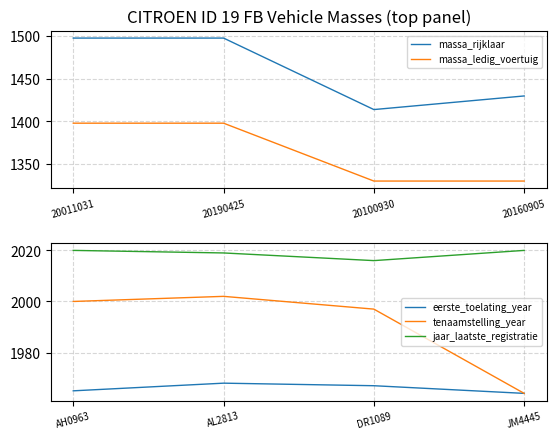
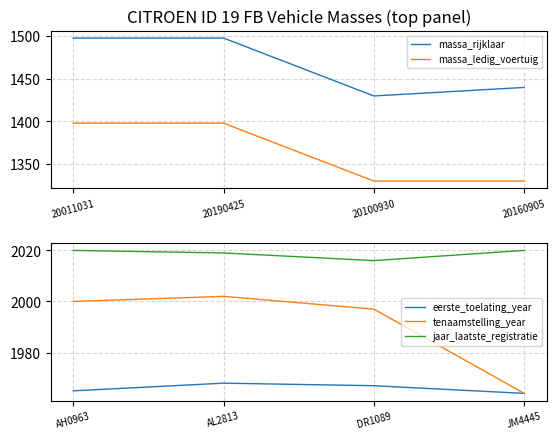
  {
    "CITROEN ID 19 FB Vehicle Masses (top panel)": {
      "massa_rijklaar": {
        "20011031": 1500,
        "20190425": 1500,
-       "20100930": 1410,
-       "20160905": 1430
+       "20100930": 1430,
+       "20160905": 1440
      },
      "massa_ledig_voertuig": {
        "20011031": 1400,
        "20190425": 1400,
        "20100930": 1330,
        "20160905": 1330
      }
    }
  }
